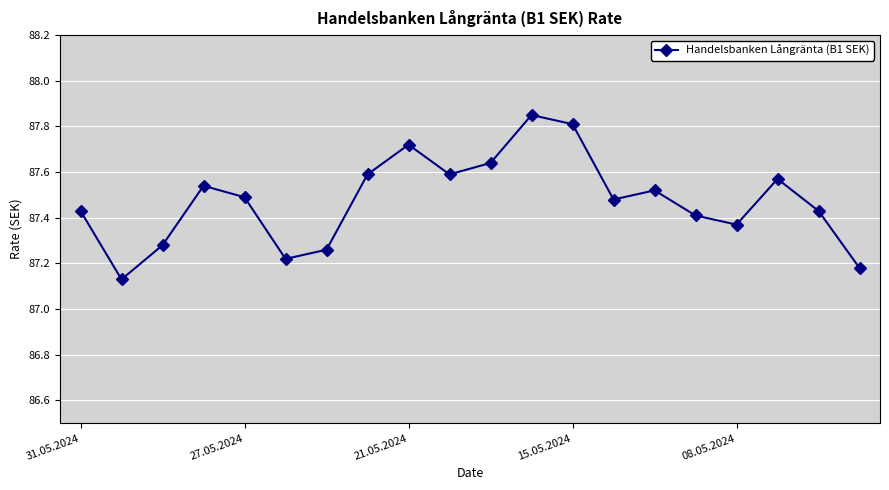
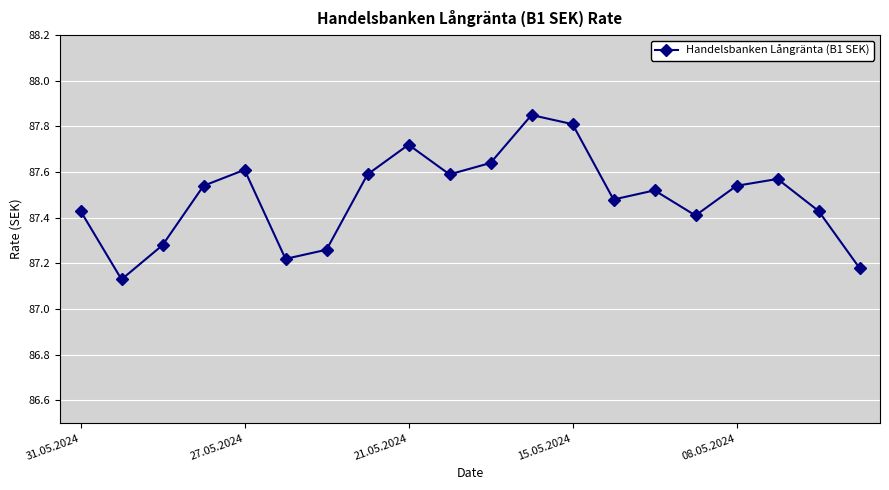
  {
    "31.05.2024": 87.43,
-   "27.05.2024": 87.49,
+   "27.05.2024": 87.61,
    "21.05.2024": 87.72,
    "15.05.2024": 87.81,
-   "08.05.2024": 87.37
+   "08.05.2024": 87.54
  }
